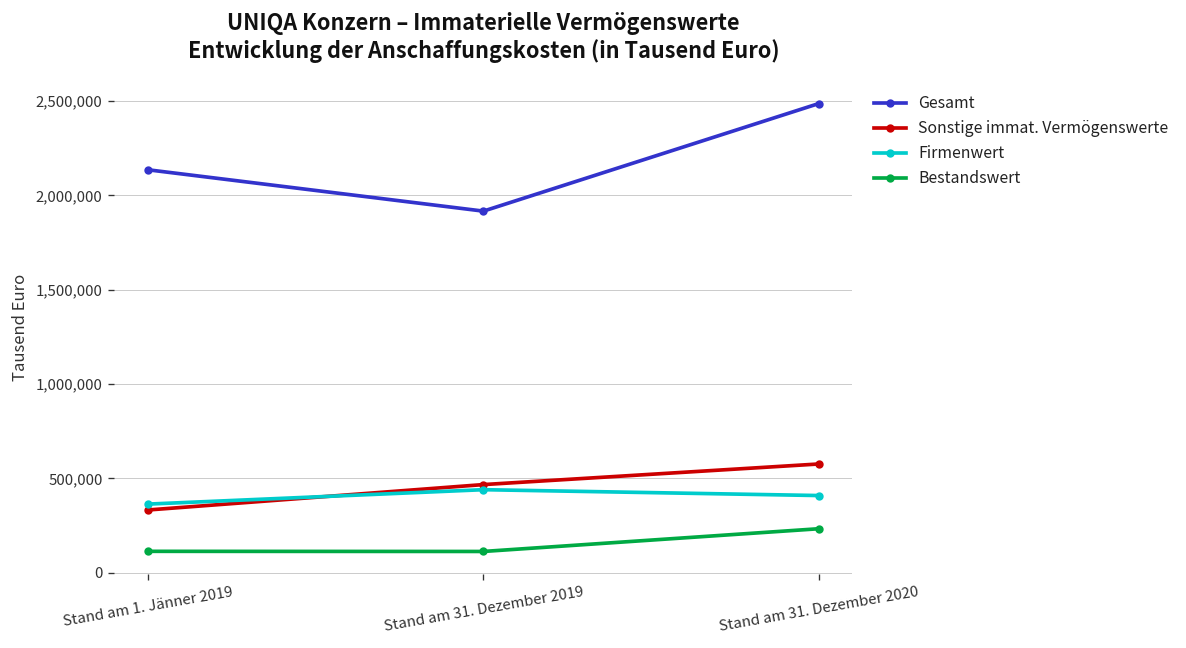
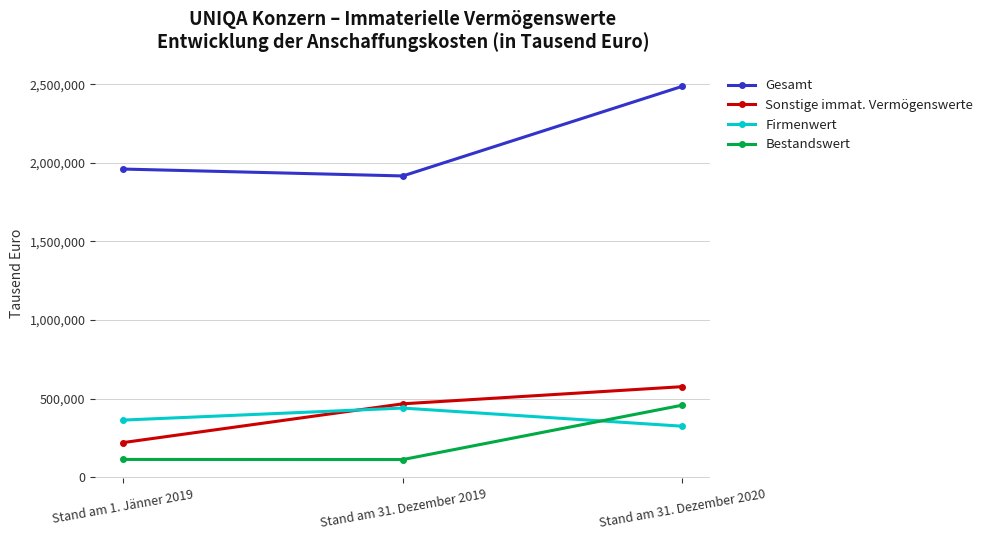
  {
    "Gesamt": {
-     "Stand am 1. Jänner 2019": "2,140,000",
+     "Stand am 1. Jänner 2019": "1,960,000",
      "Stand am 31. Dezember 2019": "1,920,000",
      "Stand am 31. Dezember 2020": "2,490,000"
    },
    "Sonstige immat. Vermögenswerte": {
-     "Stand am 1. Jänner 2019": "330,000",
+     "Stand am 1. Jänner 2019": "220,000",
      "Stand am 31. Dezember 2019": "470,000",
      "Stand am 31. Dezember 2020": "580,000"
    },
    "Firmenwert": {
      "Stand am 1. Jänner 2019": "360,000",
      "Stand am 31. Dezember 2019": "440,000",
-     "Stand am 31. Dezember 2020": "410,000"
+     "Stand am 31. Dezember 2020": "320,000"
    },
    "Bestandswert": {
      "Stand am 1. Jänner 2019": "110,000",
      "Stand am 31. Dezember 2019": "110,000",
-     "Stand am 31. Dezember 2020": "230,000"
+     "Stand am 31. Dezember 2020": "460,000"
    }
  }
